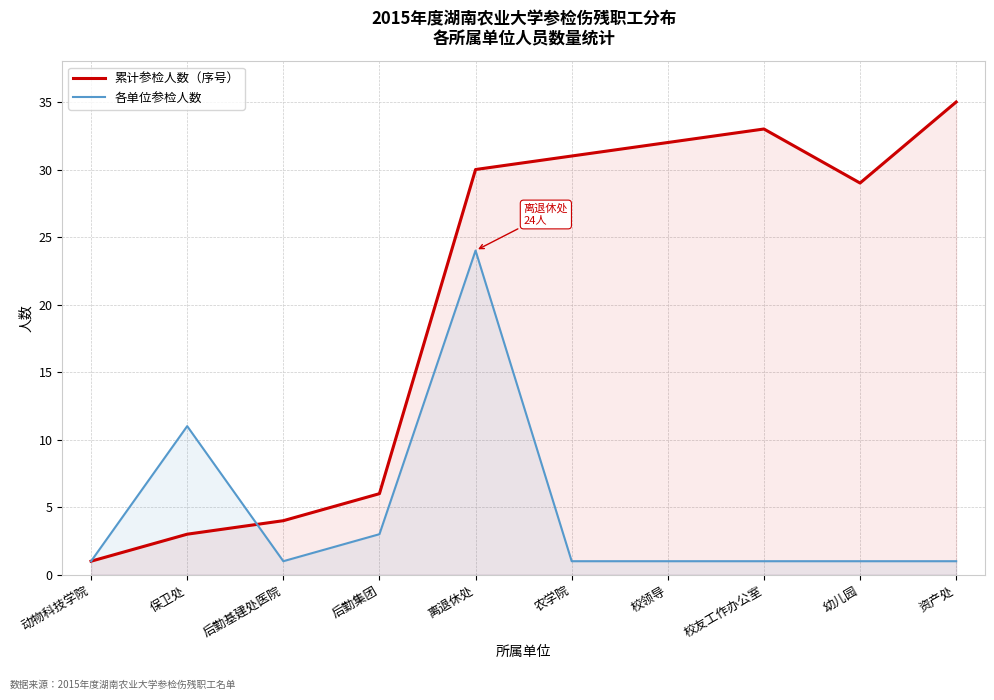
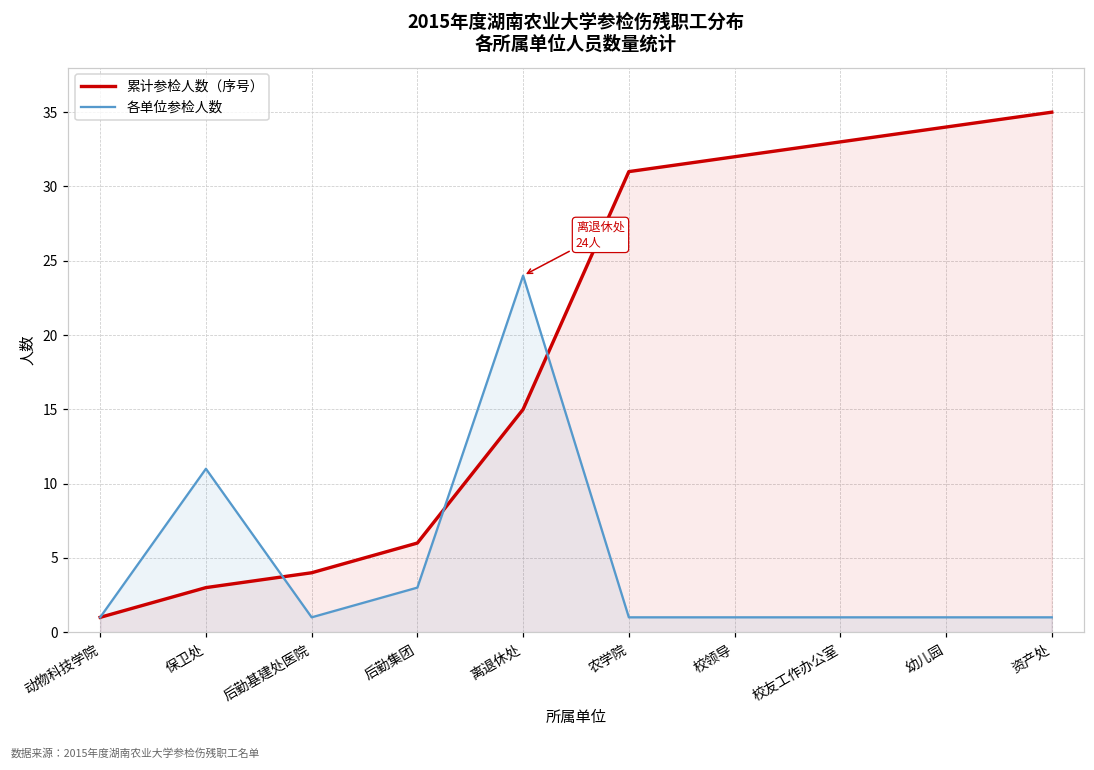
  {
    "累计参检人数（序号）": {
      "保卫处": 3,
      "后勤基建处医院": 4,
      "后勤集团": 6,
-     "离退休处": 30,
+     "离退休处": 15,
      "农学院": 31,
      "校领导": 32,
      "校友工作办公室": 33,
-     "幼儿园": 29,
+     "幼儿园": 34,
      "资产处": 35
    },
    "各单位参检人数": {
      "保卫处": 11,
      "后勤基建处医院": 1,
      "后勤集团": 3,
      "农学院": 1,
      "校领导": 1,
      "校友工作办公室": 1,
      "幼儿园": 1,
      "资产处": 1
    }
  }
